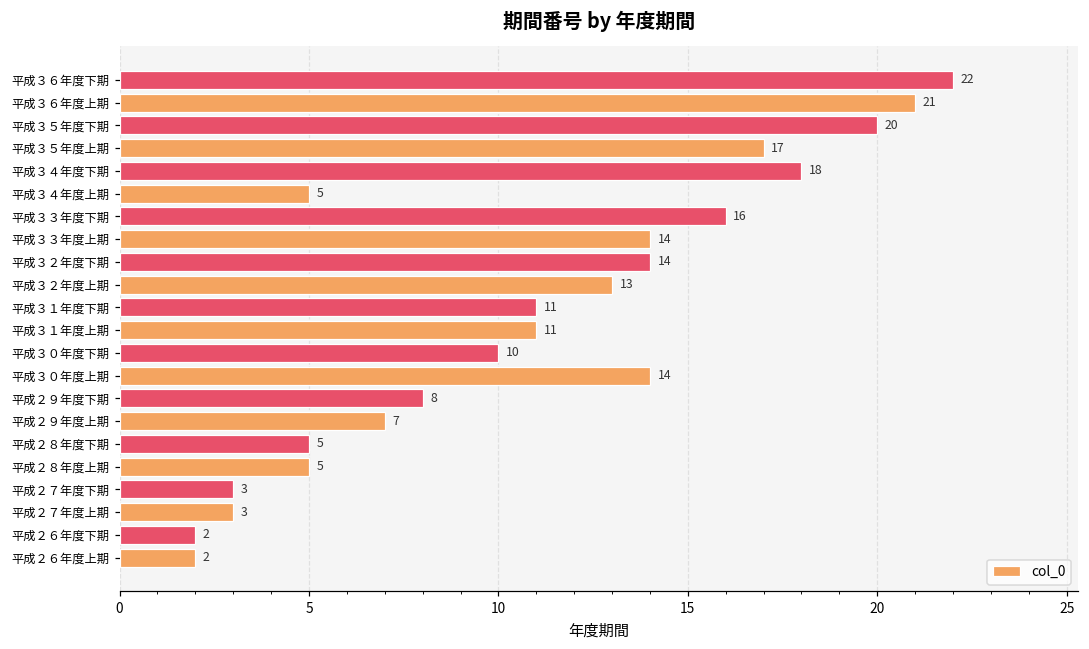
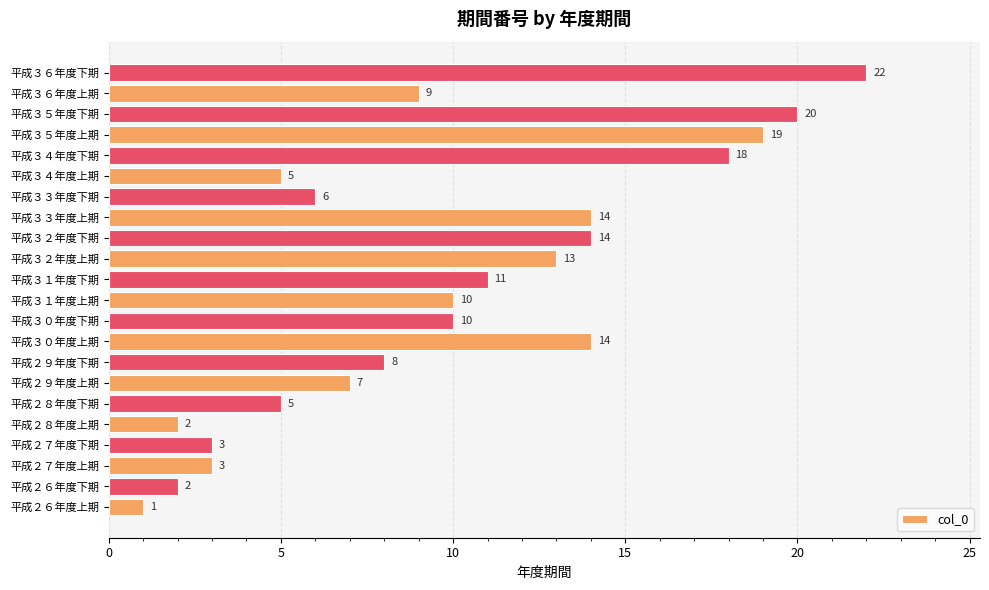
  {
    "平成３６年度下期": 22,
-   "平成３６年度上期": 21,
+   "平成３６年度上期": 9,
    "平成３５年度下期": 20,
-   "平成３５年度上期": 17,
+   "平成３５年度上期": 19,
    "平成３４年度下期": 18,
    "平成３４年度上期": 5,
-   "平成３３年度下期": 16,
+   "平成３３年度下期": 6,
    "平成３３年度上期": 14,
    "平成３２年度下期": 14,
    "平成３２年度上期": 13,
    "平成３１年度下期": 11,
-   "平成３１年度上期": 11,
+   "平成３１年度上期": 10,
    "平成３０年度下期": 10,
    "平成３０年度上期": 14,
    "平成２９年度下期": 8,
    "平成２９年度上期": 7,
    "平成２８年度下期": 5,
-   "平成２８年度上期": 5,
+   "平成２８年度上期": 2,
    "平成２７年度下期": 3,
    "平成２７年度上期": 3,
    "平成２６年度下期": 2,
-   "平成２６年度上期": 2
+   "平成２６年度上期": 1
  }
